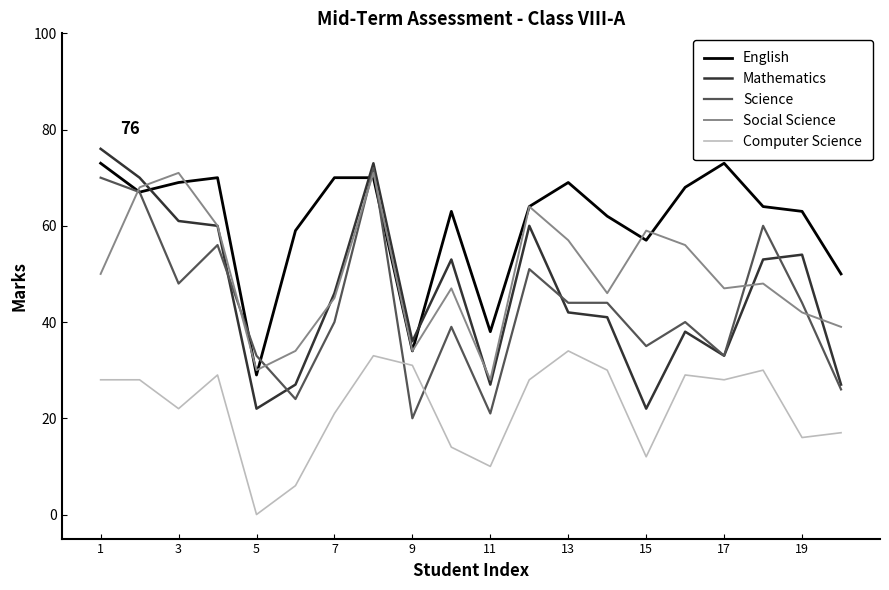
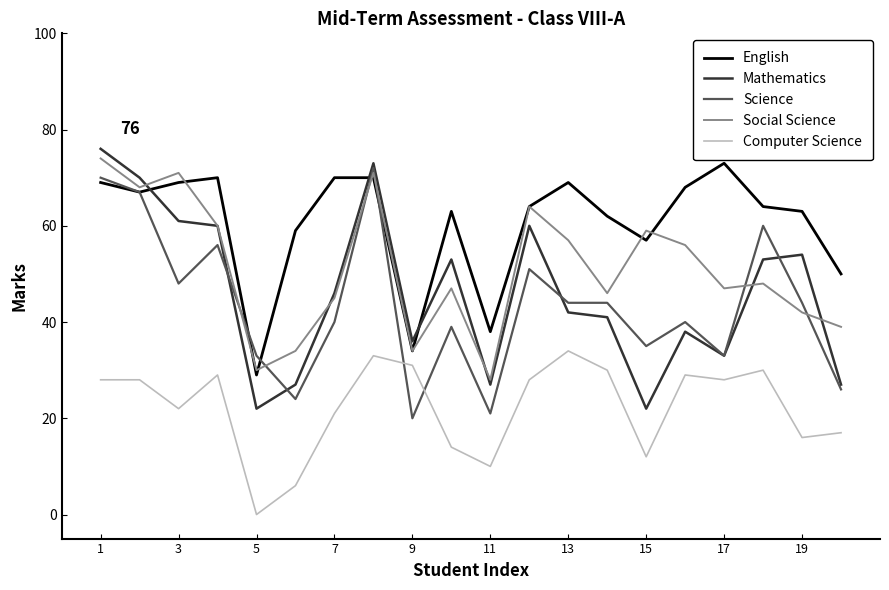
  {
    "English": {
-     "1": 73,
+     "1": 69,
      "3": 69,
      "5": 29,
      "7": 70,
      "11": 38,
      "13": 69,
      "15": 57,
      "17": 73,
      "19": 63
    },
    "Social Science": {
-     "1": 50,
+     "1": 74,
      "3": 71,
      "5": 30,
      "7": 45,
      "11": 28,
      "13": 57,
      "15": 59,
      "17": 47,
      "19": 42
    },
    "Computer Science": {
      "1": 28,
      "3": 22,
      "5": 0,
      "7": 21,
      "9": 31,
      "11": 10,
      "13": 34,
      "15": 12,
      "17": 28,
      "19": 16
    }
  }
